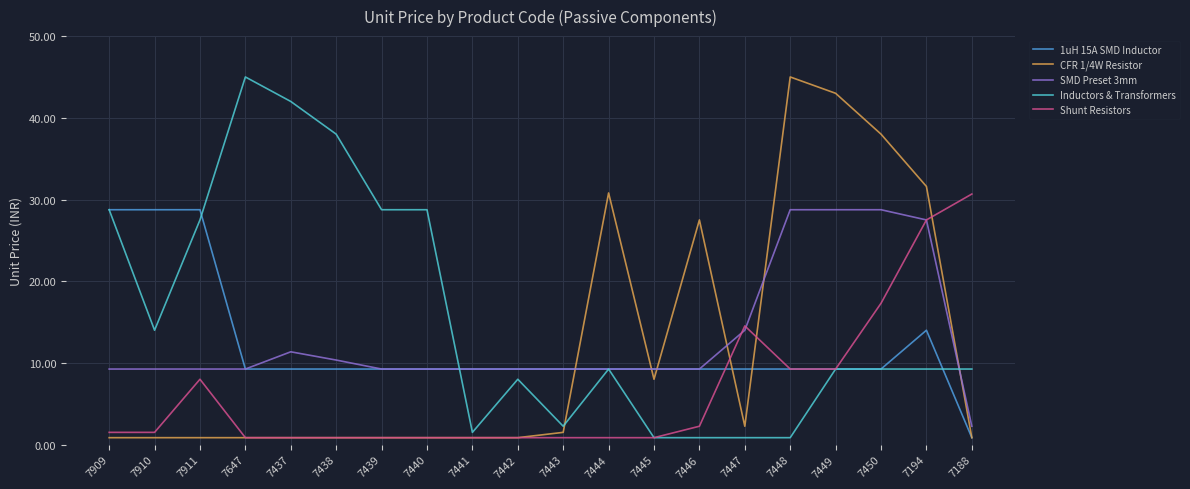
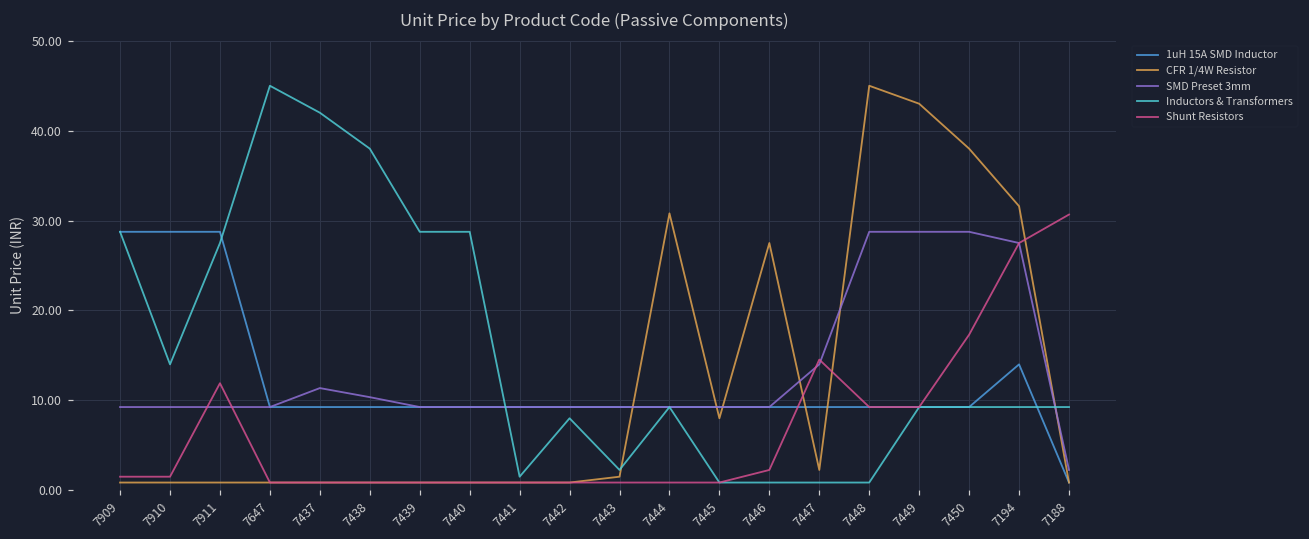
  {
    "CFR 1/4W Resistor": {
      "7909": 1,
      "7910": 1,
      "7911": 1,
      "7443": 2,
      "7444": 31,
      "7445": 8,
      "7446": 28,
      "7447": 2,
      "7448": 45,
      "7449": 43,
      "7450": 38,
      "7194": 32
    },
    "SMD Preset 3mm": {
      "7909": 9,
      "7910": 9,
      "7911": 9,
      "7437": 11,
      "7438": 10,
      "7447": 14,
      "7448": 29,
      "7449": 29,
      "7450": 29,
      "7188": 2
    },
    "Shunt Resistors": {
      "7909": 2,
      "7910": 2,
-     "7911": 8,
+     "7911": 12,
      "7443": 1,
      "7444": 1,
      "7446": 2,
      "7447": 15,
      "7450": 17,
      "7188": 31
    }
  }
